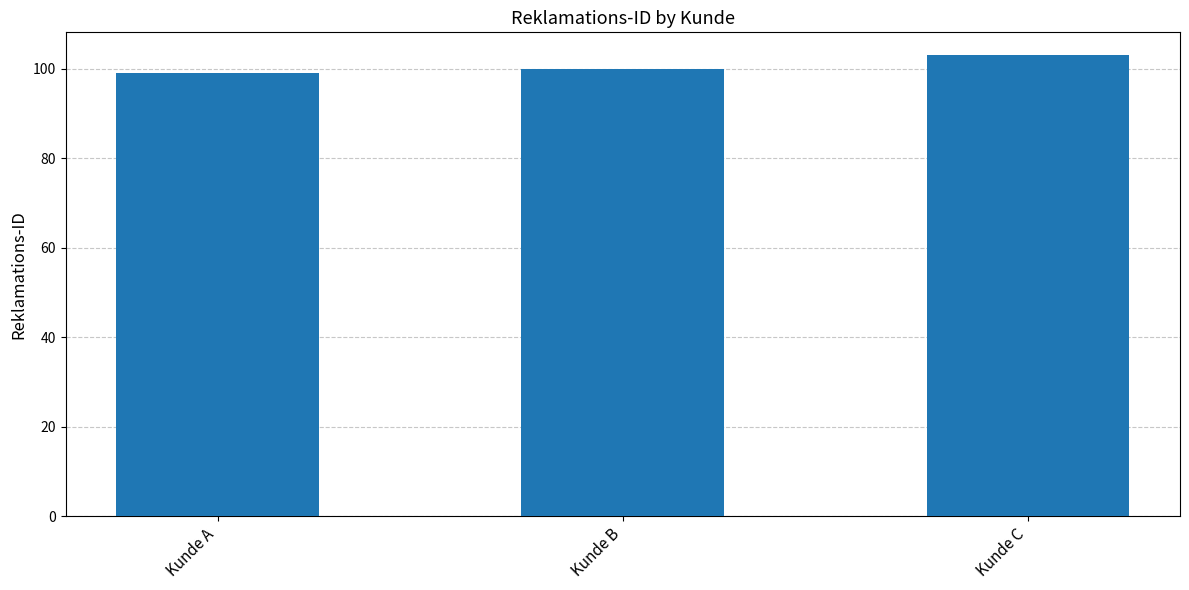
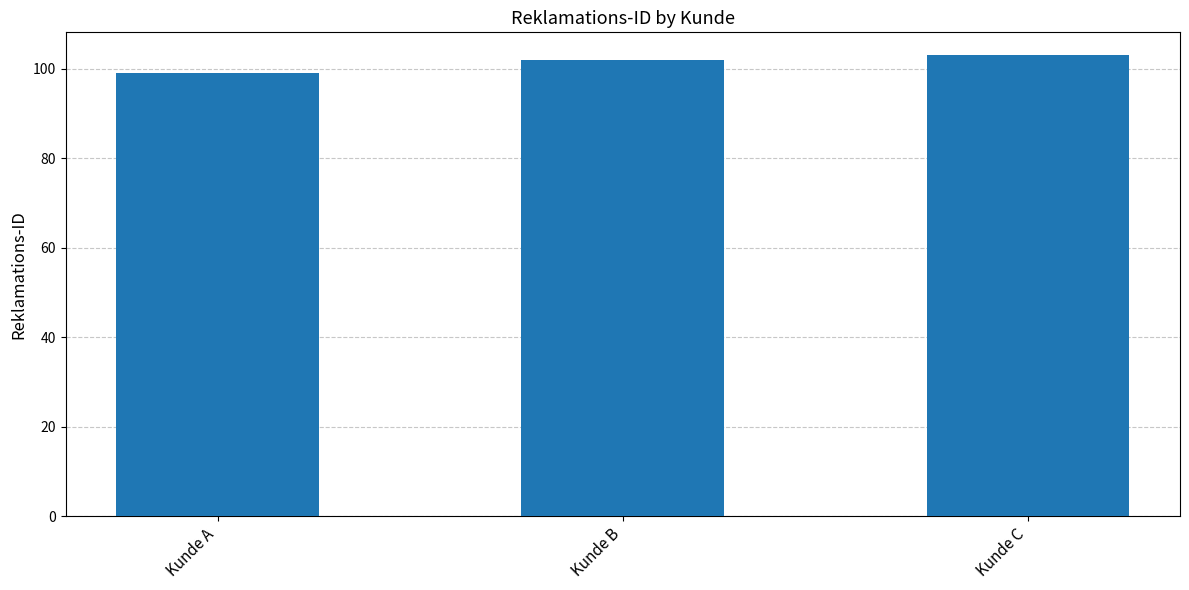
  {
    "Kunde A": 99,
-   "Kunde B": 100,
+   "Kunde B": 102,
    "Kunde C": 103
  }
